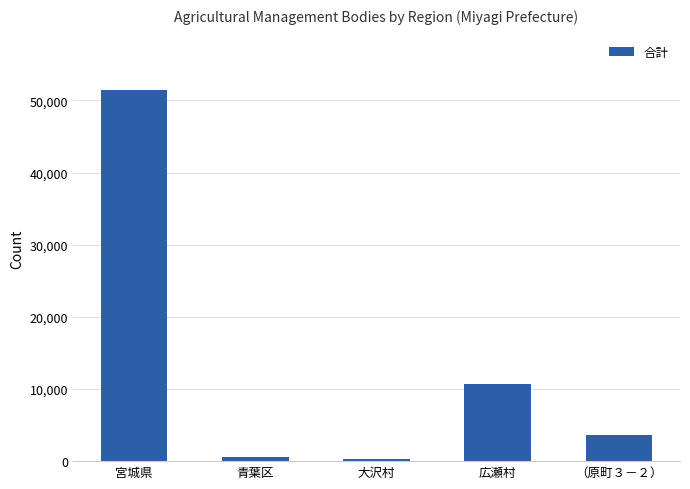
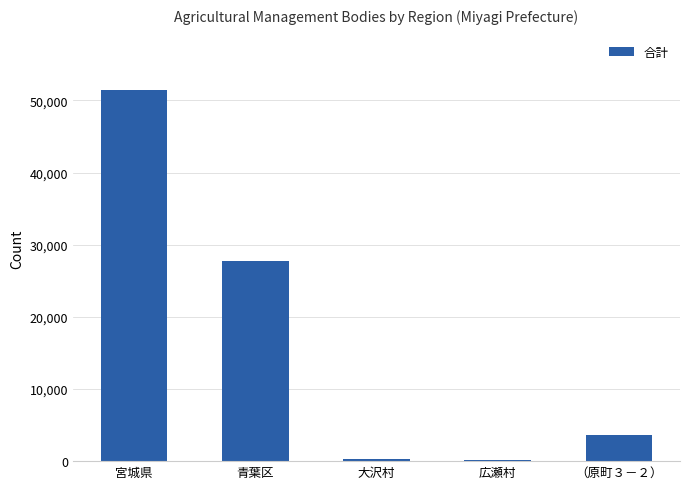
  {
    "宮城県": "51,000",
-   "青葉区": "1,000",
-   "広瀬村": "11,000",
+   "青葉区": "28,000",
+   "広瀬村": "0",
    "（原町３－２）": "4,000"
  }
